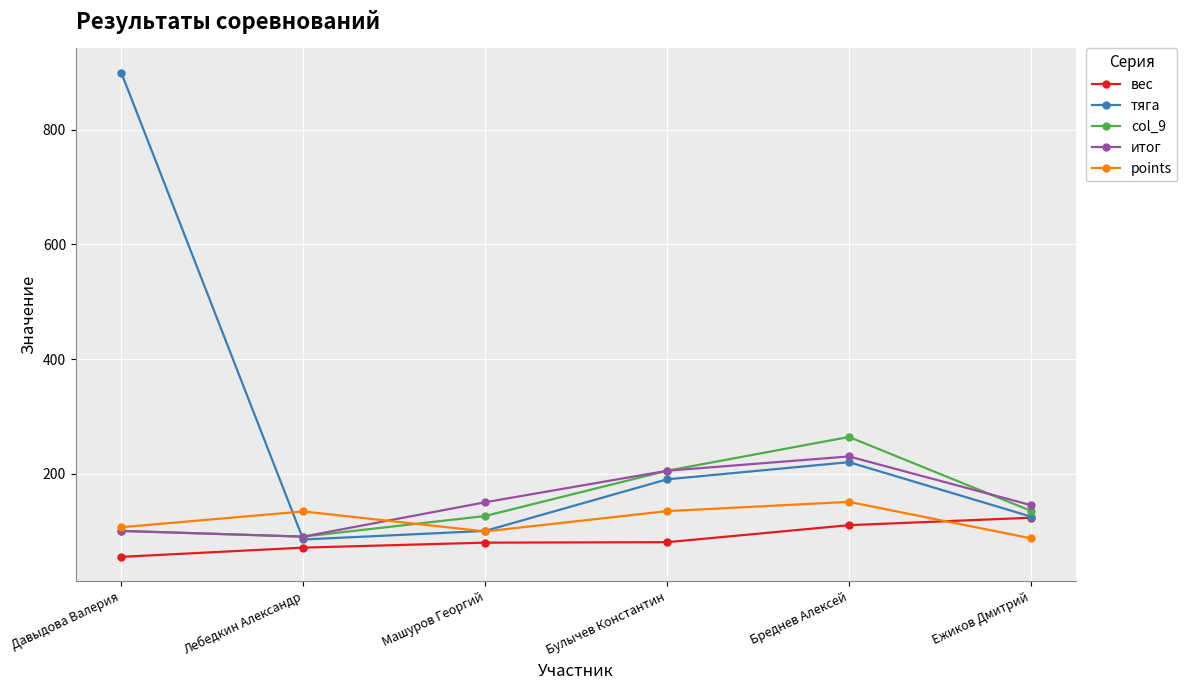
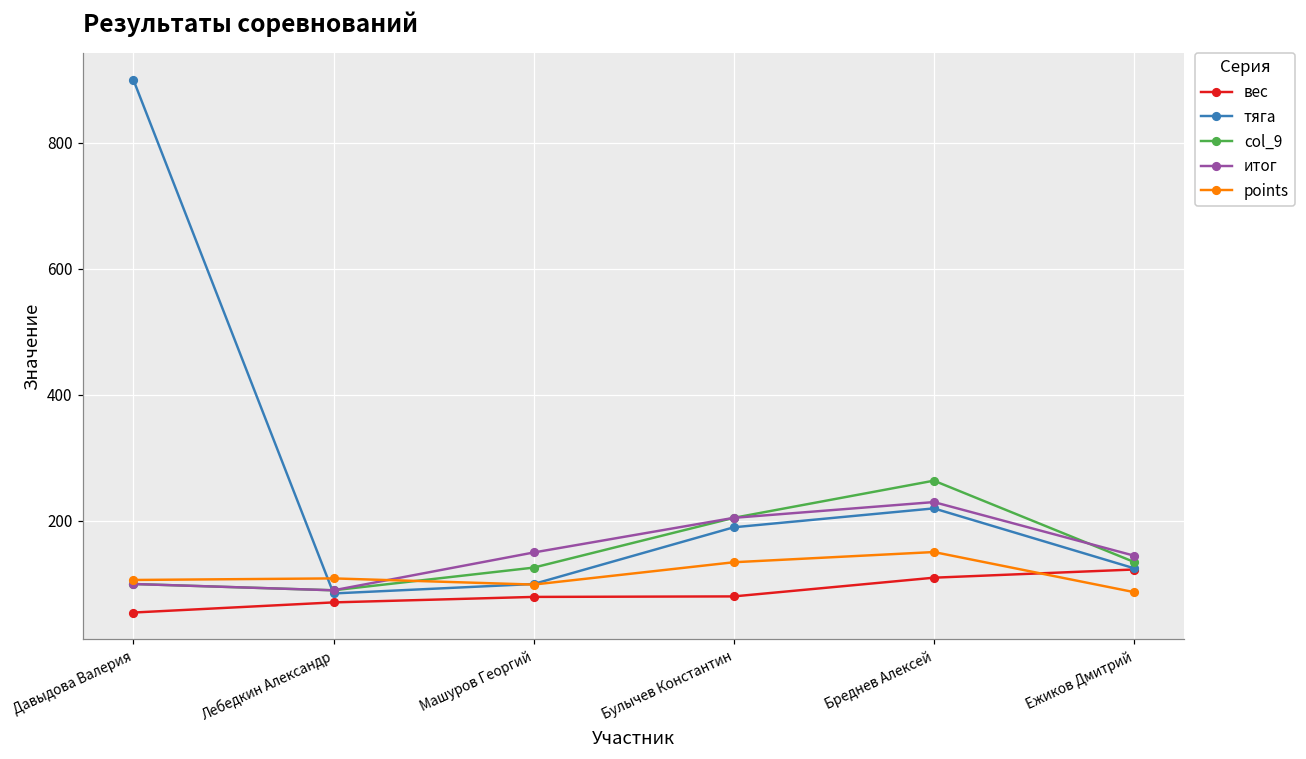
  {
    "вес": {
      "Давыдова Валерия": 50,
      "Лебедкин Александр": 70,
      "Машуров Георгий": 80,
      "Булычев Константин": 80,
      "Бреднев Алексей": 110
    },
    "тяга": {
      "Давыдова Валерия": 900,
      "Лебедкин Александр": 90,
      "Булычев Константин": 190,
      "Бреднев Алексей": 220
    },
    "col_9": {
      "Машуров Георгий": 130,
      "Бреднев Алексей": 260,
      "Ежиков Дмитрий": 140
    },
    "итог": {
      "Машуров Георгий": 150,
      "Бреднев Алексей": 230,
      "Ежиков Дмитрий": 150
    },
    "points": {
      "Давыдова Валерия": 110,
-     "Лебедкин Александр": 130,
+     "Лебедкин Александр": 110,
      "Булычев Константин": 130,
      "Бреднев Алексей": 150,
      "Ежиков Дмитрий": 90
    }
  }
